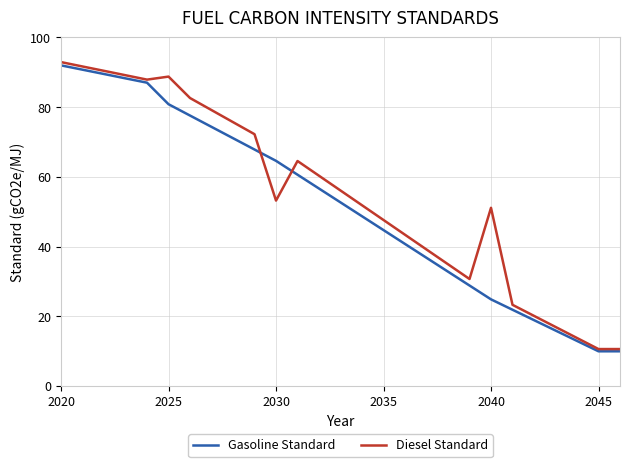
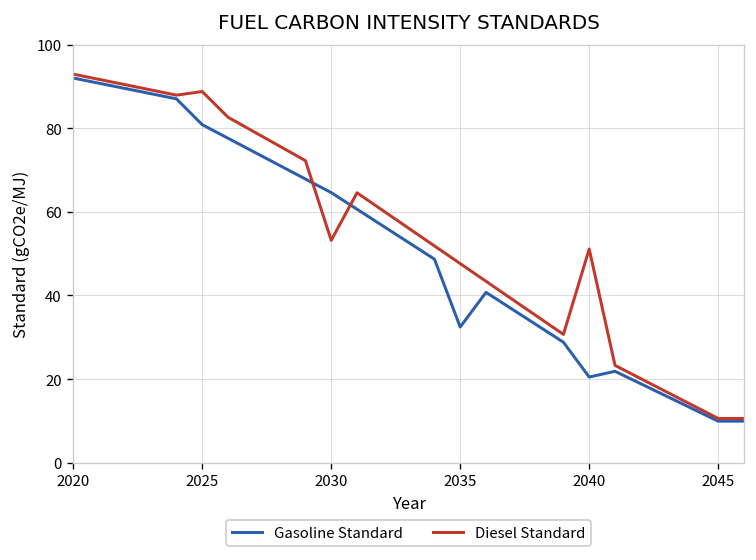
  {
    "Gasoline Standard": {
      "2020": 92,
      "2025": 81,
      "2030": 65,
-     "2035": 45,
-     "2040": 25
+     "2035": 32,
+     "2040": 20
    },
    "Diesel Standard": {
      "2020": 93,
      "2025": 89,
      "2030": 53,
      "2035": 48,
      "2040": 51
    }
  }
